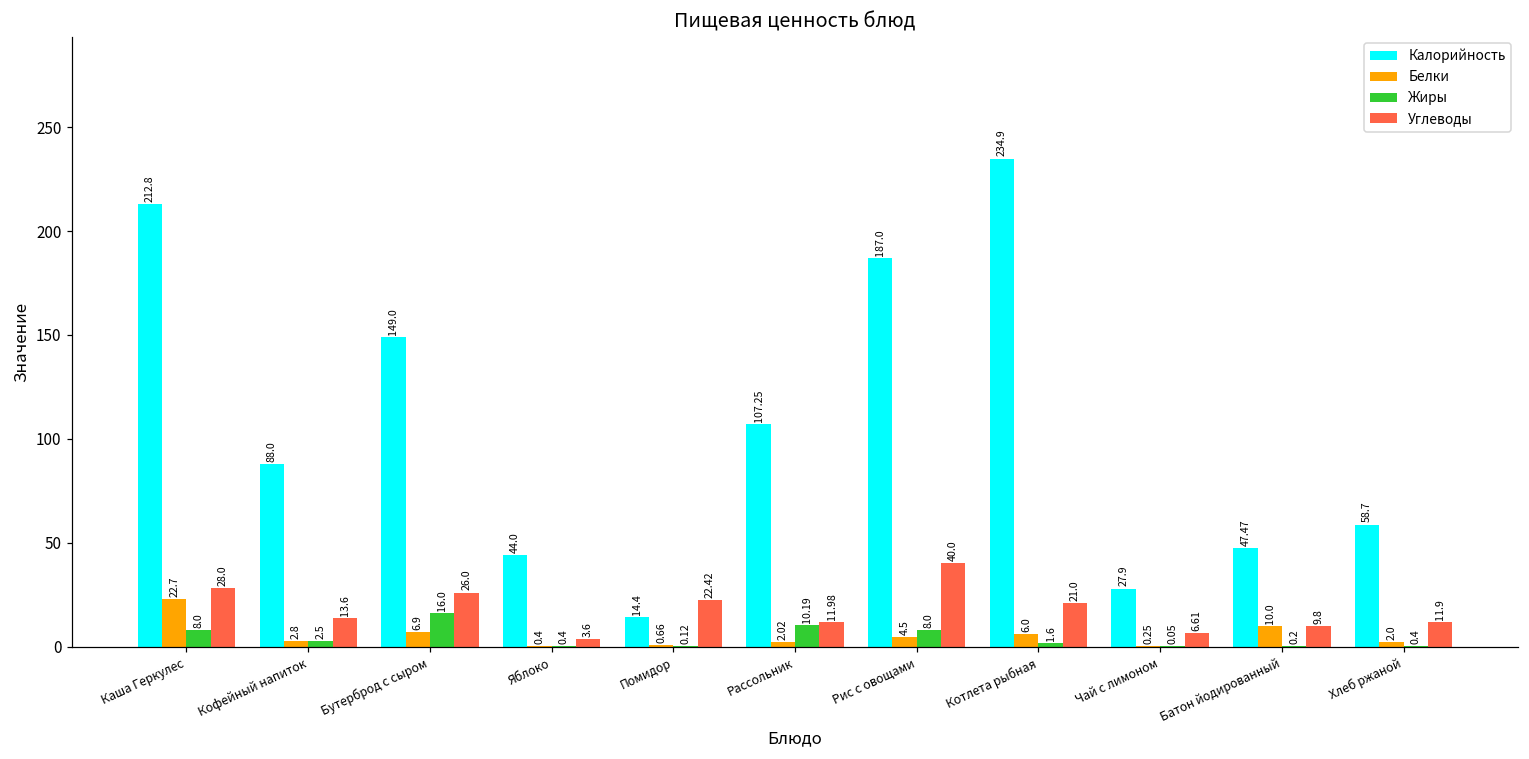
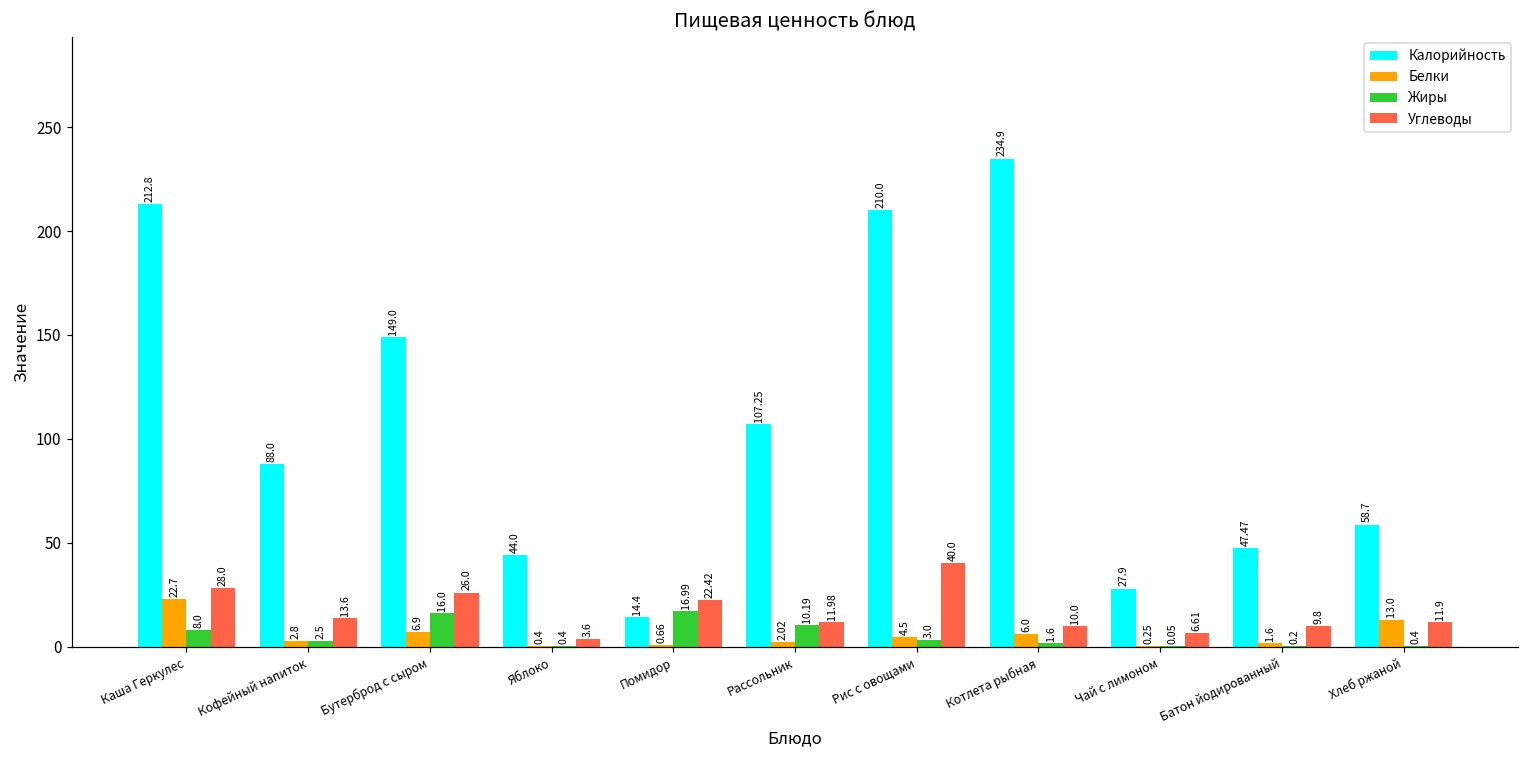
  {
    "Калорийность": {
      "Каша Геркулес": 212.8,
      "Кофейный напиток": 88.0,
      "Бутерброд с сыром": 149.0,
      "Яблоко": 44.0,
      "Помидор": 14.4,
      "Рассольник": 107.25,
-     "Рис с овощами": 187.0,
+     "Рис с овощами": 210.0,
      "Котлета рыбная": 234.9,
      "Чай с лимоном": 27.9,
      "Батон йодированный": 47.47,
      "Хлеб ржаной": 58.7
    },
    "Белки": {
      "Каша Геркулес": 22.7,
      "Кофейный напиток": 2.8,
      "Бутерброд с сыром": 6.9,
      "Яблоко": 0.4,
      "Помидор": 0.66,
      "Рассольник": 2.02,
      "Рис с овощами": 4.5,
      "Котлета рыбная": 6.0,
      "Чай с лимоном": 0.25,
-     "Батон йодированный": 10.0,
-     "Хлеб ржаной": 2.0
+     "Батон йодированный": 1.6,
+     "Хлеб ржаной": 13.0
    },
    "Жиры": {
      "Каша Геркулес": 8.0,
      "Кофейный напиток": 2.5,
      "Бутерброд с сыром": 16.0,
      "Яблоко": 0.4,
-     "Помидор": 0.12,
+     "Помидор": 16.99,
      "Рассольник": 10.19,
-     "Рис с овощами": 8.0,
+     "Рис с овощами": 3.0,
      "Котлета рыбная": 1.6,
      "Чай с лимоном": 0.05,
      "Батон йодированный": 0.2,
      "Хлеб ржаной": 0.4
    },
    "Углеводы": {
      "Каша Геркулес": 28.0,
      "Кофейный напиток": 13.6,
      "Бутерброд с сыром": 26.0,
      "Яблоко": 3.6,
      "Помидор": 22.42,
      "Рассольник": 11.98,
      "Рис с овощами": 40.0,
-     "Котлета рыбная": 21.0,
+     "Котлета рыбная": 10.0,
      "Чай с лимоном": 6.61,
      "Батон йодированный": 9.8,
      "Хлеб ржаной": 11.9
    }
  }
